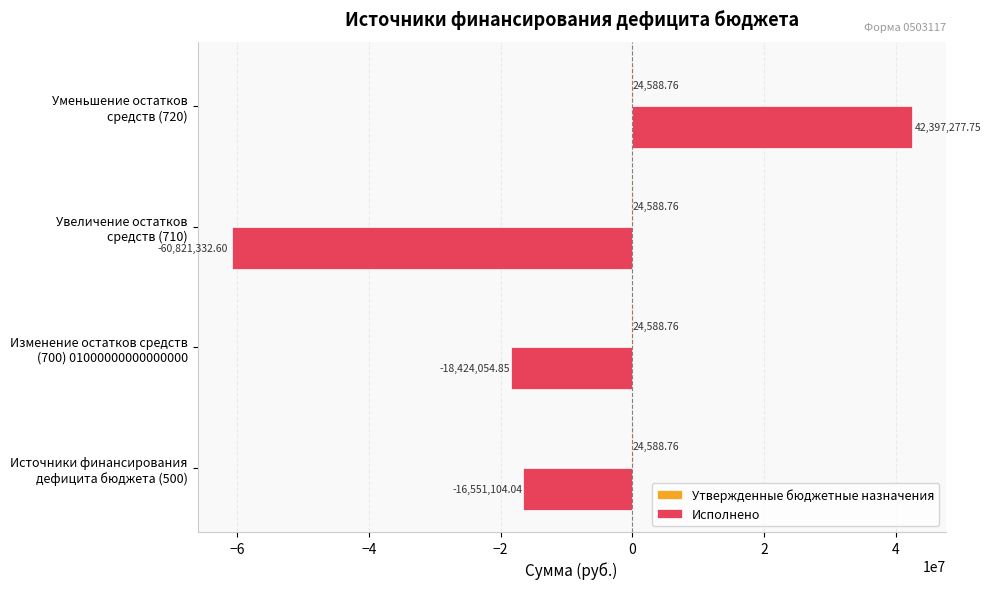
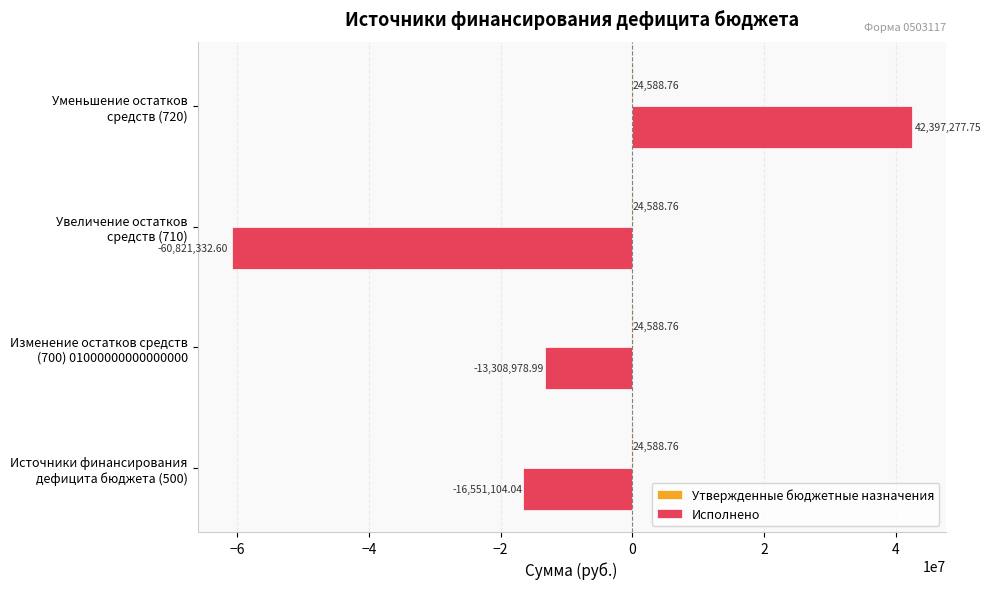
  {
    "Утвержденные бюджетные назначения": {
      "Уменьшение остатков средств (720)": "24,588.76",
      "Увеличение остатков средств (710)": "24,588.76",
      "Изменение остатков средств (700) 01000000000000000": "24,588.76",
      "Источники финансирования дефицита бюджета (500)": "24,588.76"
    },
    "Исполнено": {
      "Уменьшение остатков средств (720)": "42,397,277.75",
      "Увеличение остатков средств (710)": "-60,821,332.60",
-     "Изменение остатков средств (700) 01000000000000000": "-18,424,054.85",
+     "Изменение остатков средств (700) 01000000000000000": "-13,308,978.99",
      "Источники финансирования дефицита бюджета (500)": "-16,551,104.04"
    }
  }
